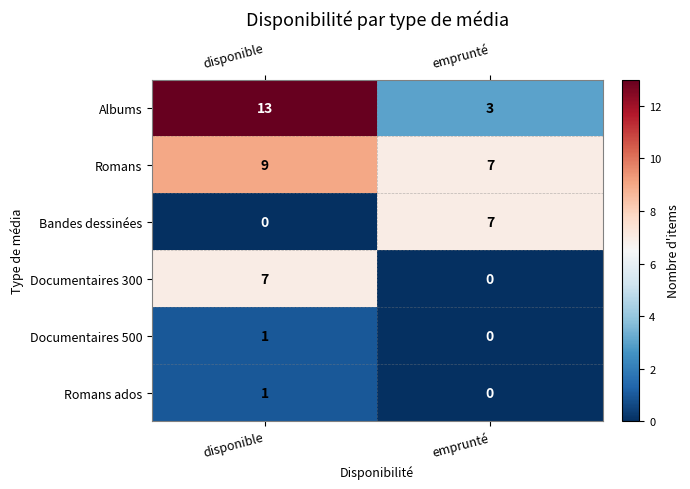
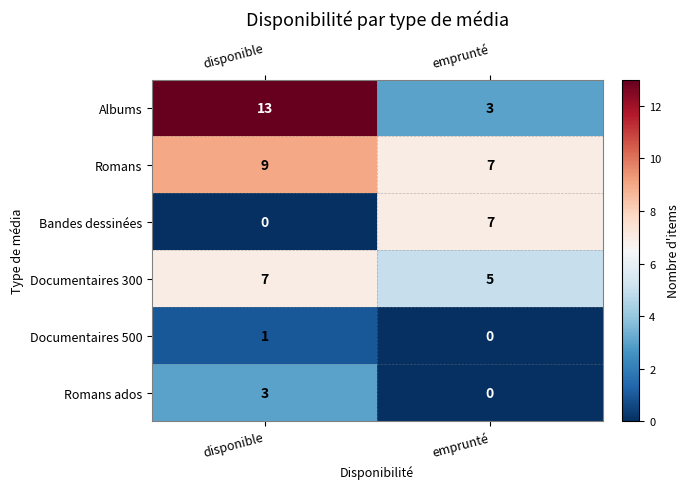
  {
    "Albums": {
      "disponible": 13,
      "emprunté": 3
    },
    "Romans": {
      "disponible": 9,
      "emprunté": 7
    },
    "Bandes dessinées": {
      "disponible": 0,
      "emprunté": 7
    },
    "Documentaires 300": {
      "disponible": 7,
-     "emprunté": 0
+     "emprunté": 5
    },
    "Documentaires 500": {
      "disponible": 1,
      "emprunté": 0
    },
    "Romans ados": {
-     "disponible": 1,
+     "disponible": 3,
      "emprunté": 0
    }
  }
